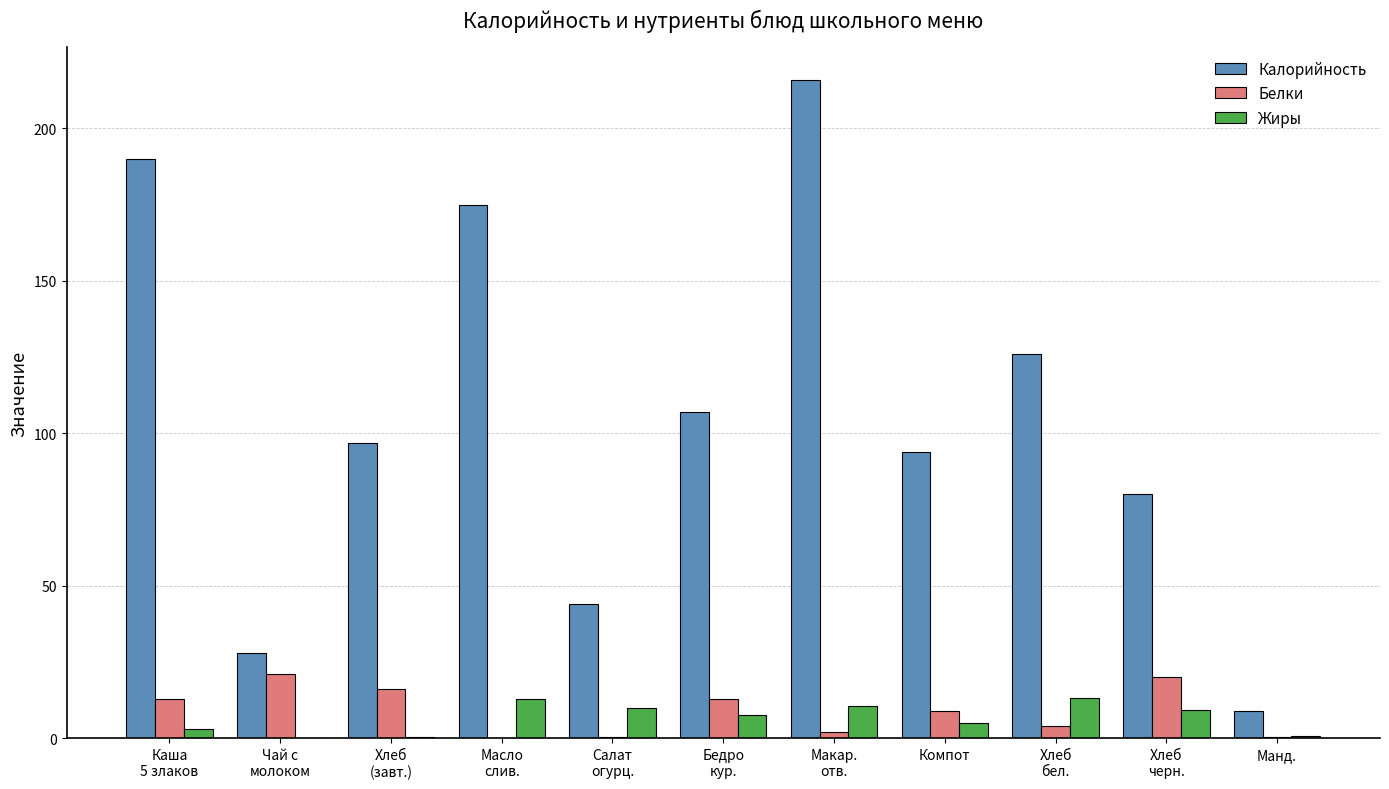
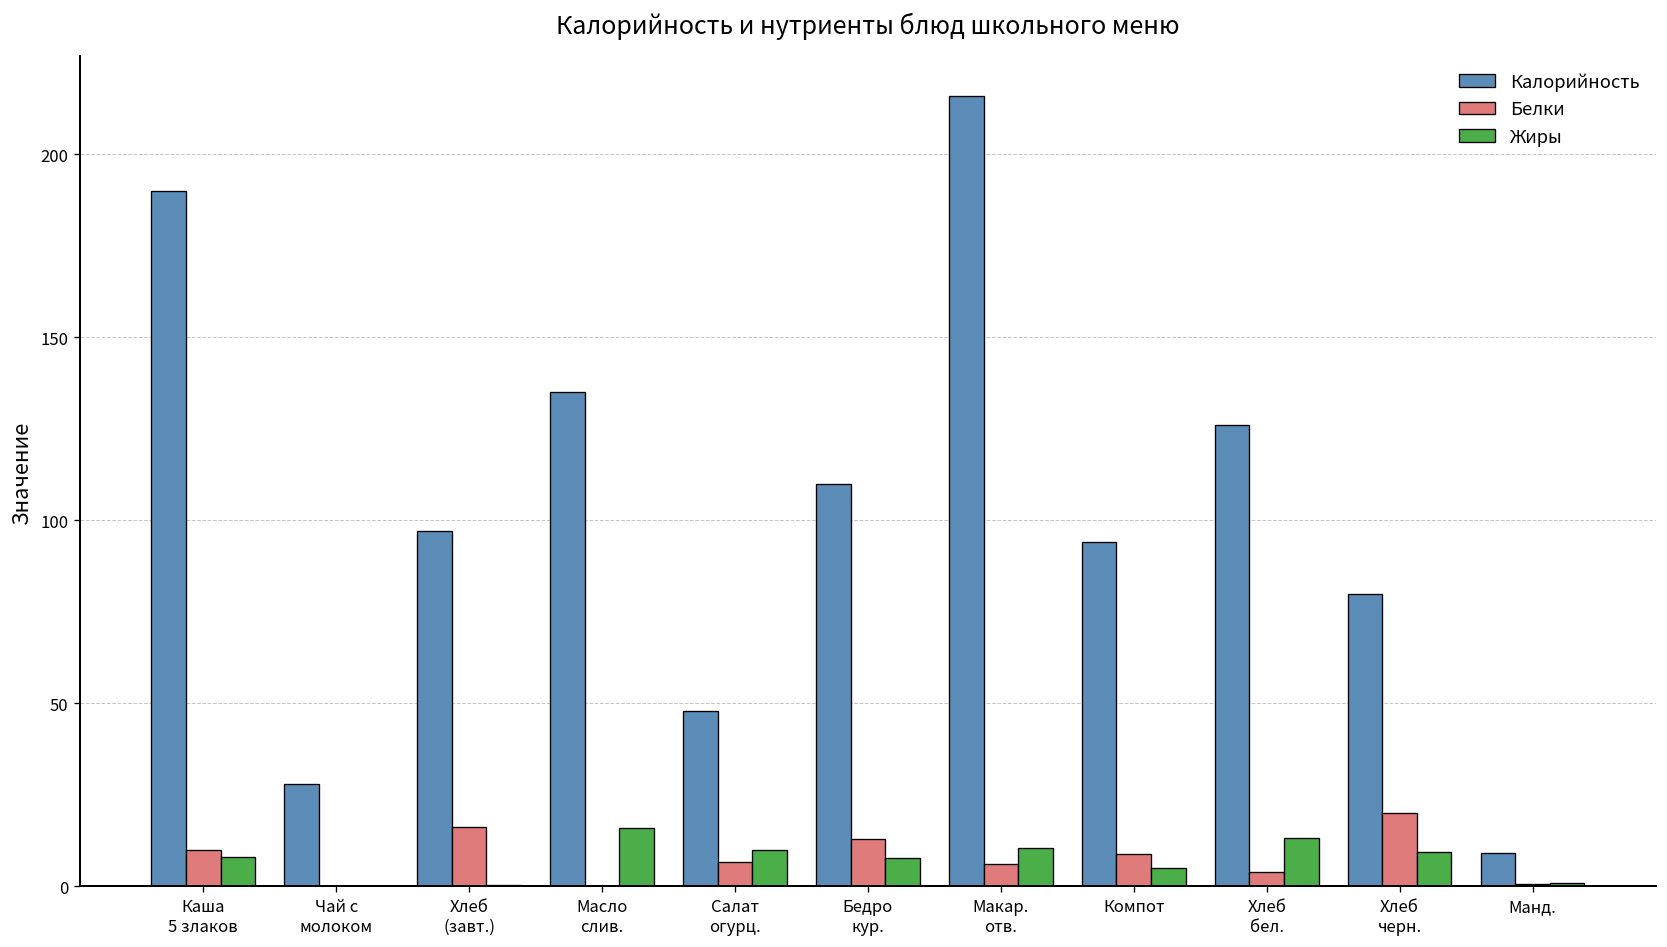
  {
    "Калорийность": {
      "Каша 5 злаков": 190,
      "Чай с молоком": 28,
      "Хлеб (завт.)": 97,
-     "Масло слив.": 175,
-     "Салат огурц.": 44,
-     "Бедро кур.": 107,
+     "Масло слив.": 135,
+     "Салат огурц.": 48,
+     "Бедро кур.": 110,
      "Макар. отв.": 216,
      "Компот": 94,
      "Хлеб бел.": 126,
      "Хлеб черн.": 80,
      "Манд.": 9
    },
    "Белки": {
-     "Каша 5 злаков": 13,
-     "Чай с молоком": 21,
+     "Каша 5 злаков": 10,
+     "Чай с молоком": 0,
      "Хлеб (завт.)": 16,
      "Масло слив.": 0,
-     "Салат огурц.": 1,
+     "Салат огурц.": 7,
      "Бедро кур.": 13,
-     "Макар. отв.": 2,
+     "Макар. отв.": 6,
      "Компот": 9,
      "Хлеб бел.": 4,
      "Хлеб черн.": 20
    },
    "Жиры": {
-     "Каша 5 злаков": 3,
+     "Каша 5 злаков": 8,
      "Чай с молоком": 0,
-     "Масло слив.": 13,
+     "Масло слив.": 16,
      "Салат огурц.": 10,
      "Бедро кур.": 8,
      "Макар. отв.": 11,
      "Компот": 5,
      "Хлеб бел.": 13,
      "Хлеб черн.": 9
    }
  }
